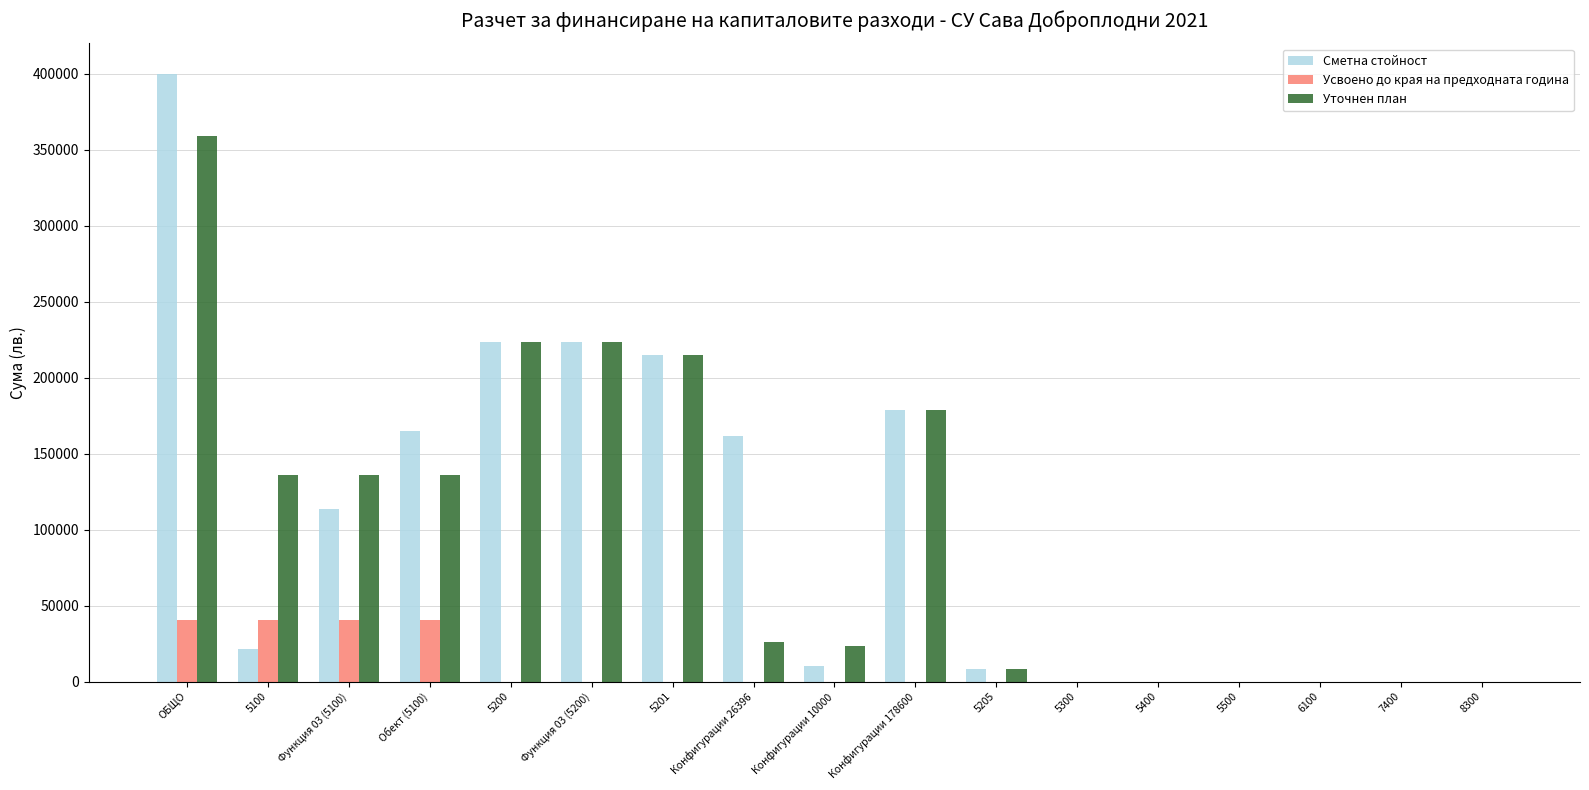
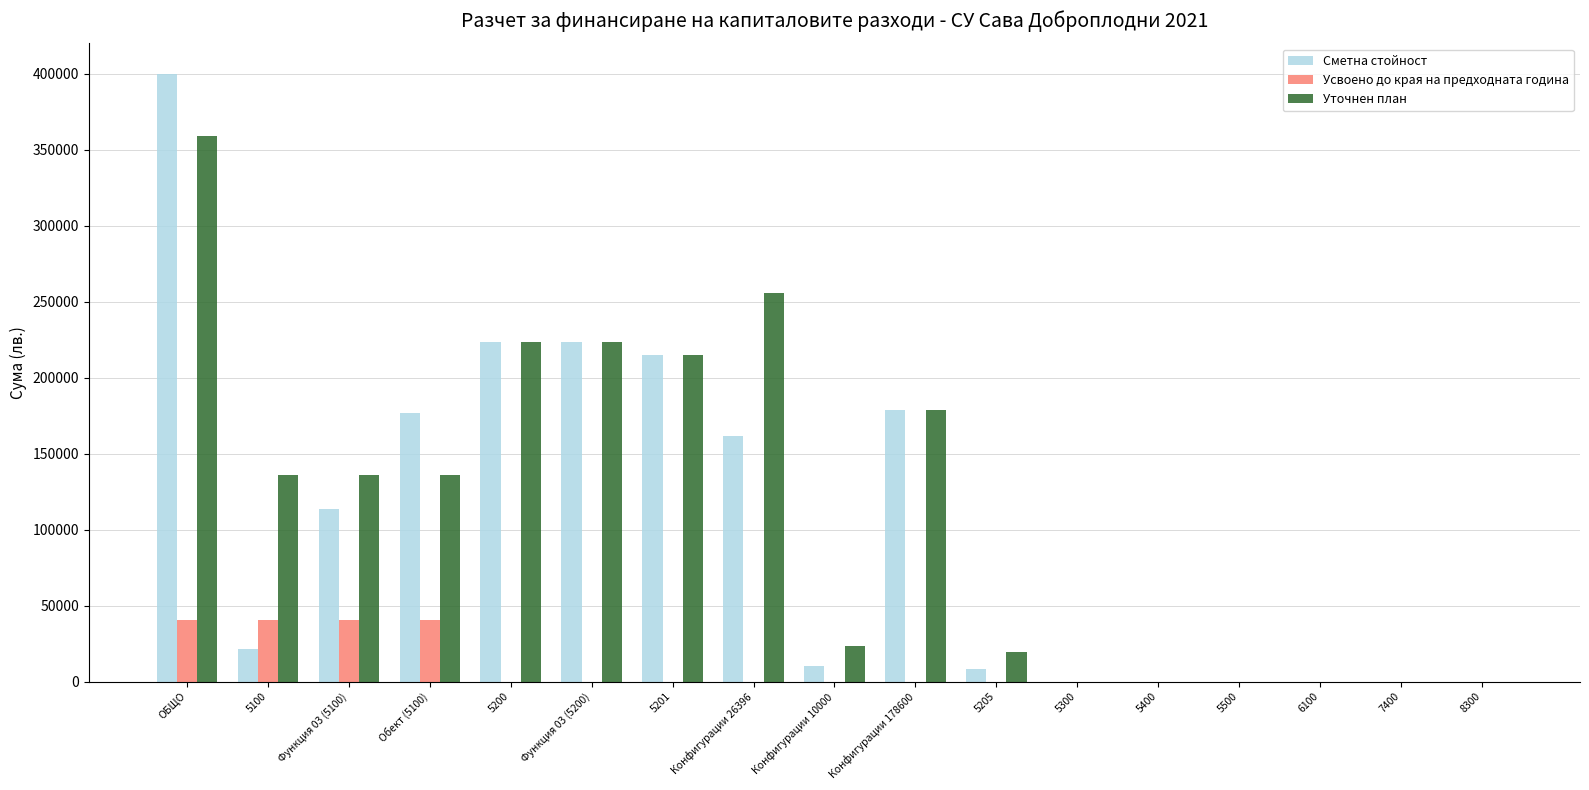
  {
    "Сметна стойност": {
      "ОБЩО": 400000,
      "5100": 22000,
      "Функция 03 (5100)": 114000,
-     "Обект (5100)": 165000,
+     "Обект (5100)": 177000,
      "5200": 223000,
      "Функция 03 (5200)": 223000,
      "5201": 215000,
      "Конфигурации 26396": 162000,
      "Конфигурации 10000": 10000,
      "Конфигурации 178600": 179000,
      "5205": 8000,
      "5300": 0,
      "5400": 0,
      "5500": 0,
      "6100": 0,
      "7400": 0,
      "8300": 0
    },
    "Усвоено до края на предходната година": {
      "ОБЩО": 41000,
      "5100": 41000,
      "Функция 03 (5100)": 41000,
      "Обект (5100)": 41000,
      "5200": 0,
      "Функция 03 (5200)": 0,
      "5201": 0,
      "Конфигурации 26396": 0,
      "Конфигурации 10000": 0,
      "Конфигурации 178600": 0,
      "5205": 0,
      "5300": 0,
      "5400": 0,
      "5500": 0,
      "6100": 0,
      "7400": 0,
      "8300": 0
    },
    "Уточнен план": {
      "ОБЩО": 359000,
      "5100": 136000,
      "Функция 03 (5100)": 136000,
      "Обект (5100)": 136000,
      "5200": 223000,
      "Функция 03 (5200)": 223000,
      "5201": 215000,
-     "Конфигурации 26396": 26000,
+     "Конфигурации 26396": 256000,
      "Конфигурации 10000": 23000,
      "Конфигурации 178600": 179000,
-     "5205": 8000,
+     "5205": 19000,
      "5300": 0,
      "5400": 0,
      "5500": 0,
      "6100": 0,
      "7400": 0,
      "8300": 0
    }
  }
